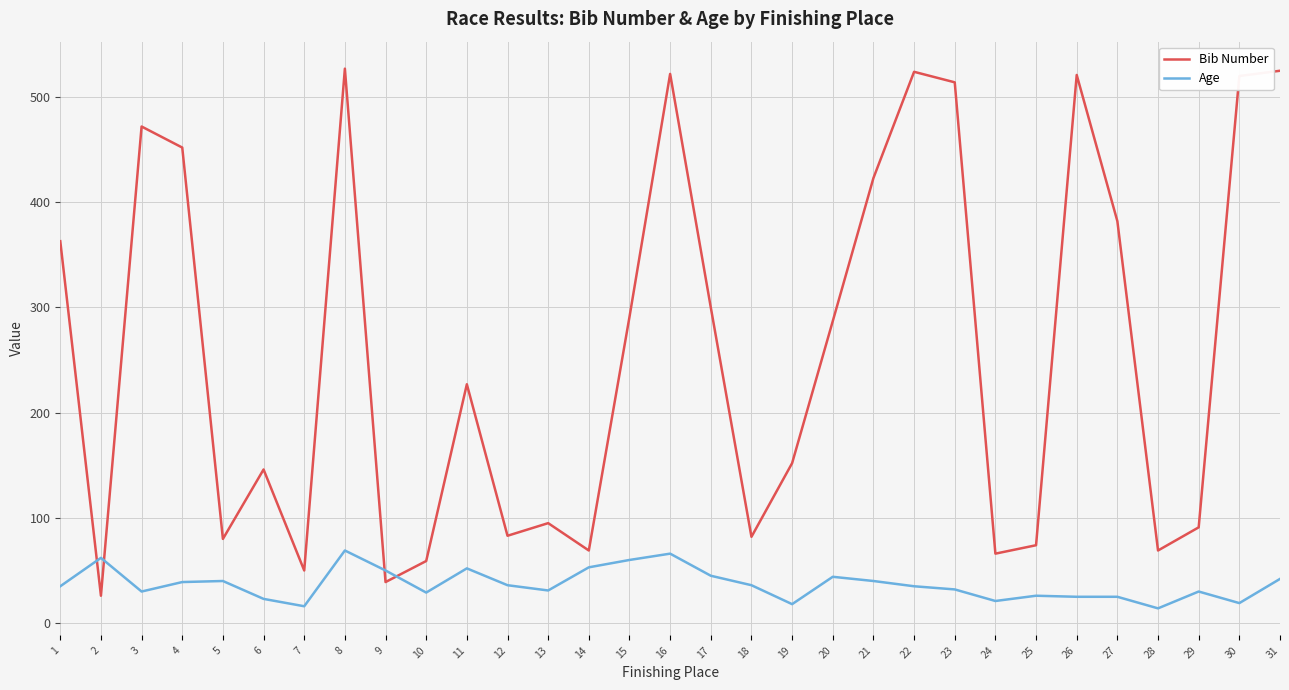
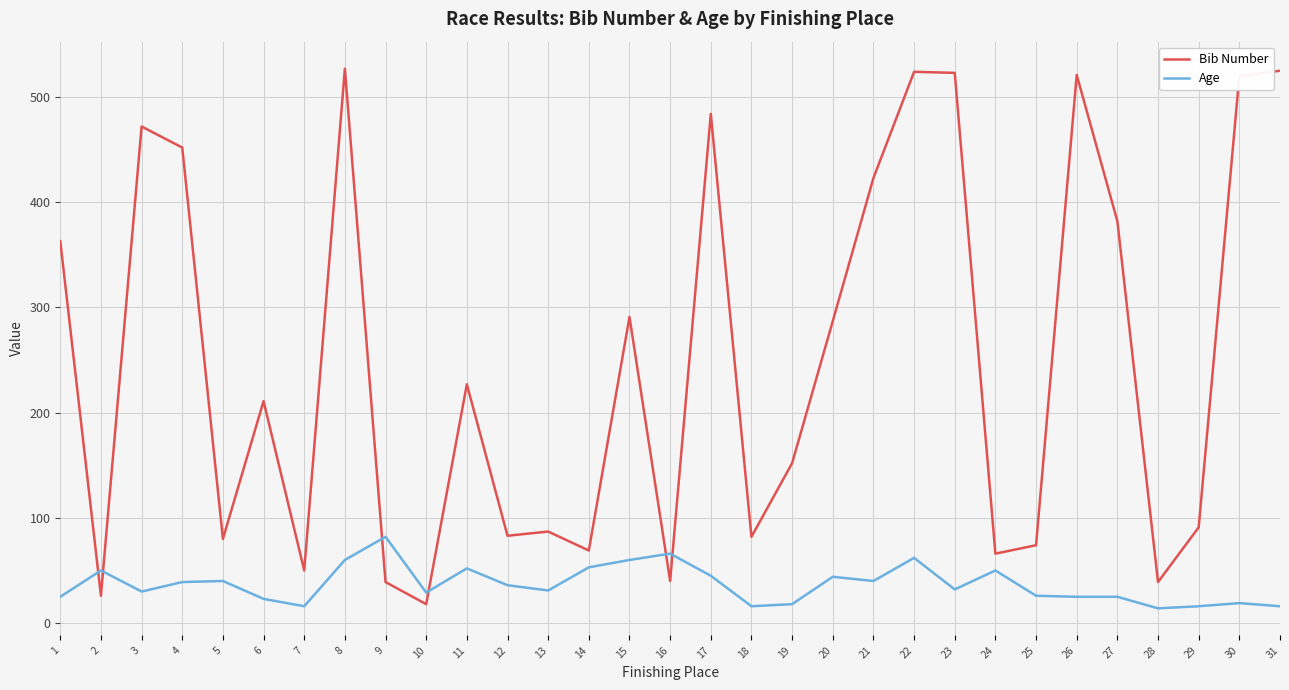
  {
    "Bib Number": {
      "1": 363,
      "2": 26,
      "3": 472,
      "4": 452,
      "5": 80,
-     "6": 146,
+     "6": 211,
      "7": 50,
      "8": 527,
      "9": 39,
-     "10": 59,
+     "10": 18,
      "11": 227,
      "12": 83,
-     "13": 95,
+     "13": 87,
      "14": 69,
      "15": 291,
-     "16": 522,
-     "17": 300,
+     "16": 40,
+     "17": 484,
      "18": 82,
      "19": 152,
      "20": 287,
      "21": 423,
      "22": 524,
-     "23": 514,
+     "23": 523,
      "24": 66,
      "25": 74,
      "26": 521,
      "27": 382,
-     "28": 69,
+     "28": 39,
      "29": 91,
      "31": 525
    },
    "Age": {
-     "1": 35,
-     "2": 62,
+     "1": 25,
+     "2": 50,
      "3": 30,
      "4": 39,
      "5": 40,
      "6": 23,
      "7": 16,
-     "8": 69,
-     "9": 50,
+     "8": 60,
+     "9": 82,
      "10": 29,
      "11": 52,
      "12": 36,
      "13": 31,
      "14": 53,
      "15": 60,
      "16": 66,
      "17": 45,
-     "18": 36,
+     "18": 16,
      "19": 18,
      "20": 44,
      "21": 40,
-     "22": 35,
+     "22": 62,
      "23": 32,
-     "24": 21,
+     "24": 50,
      "25": 26,
      "26": 25,
      "27": 25,
      "28": 14,
-     "29": 30,
+     "29": 16,
      "30": 19,
-     "31": 42
+     "31": 16
    }
  }
